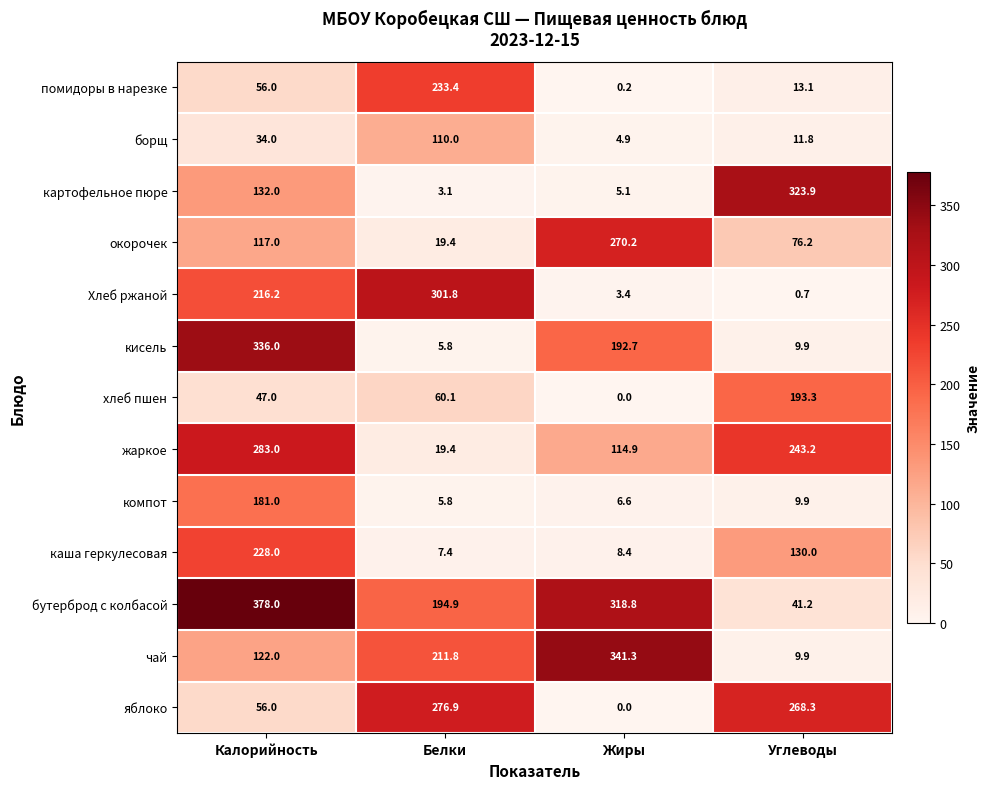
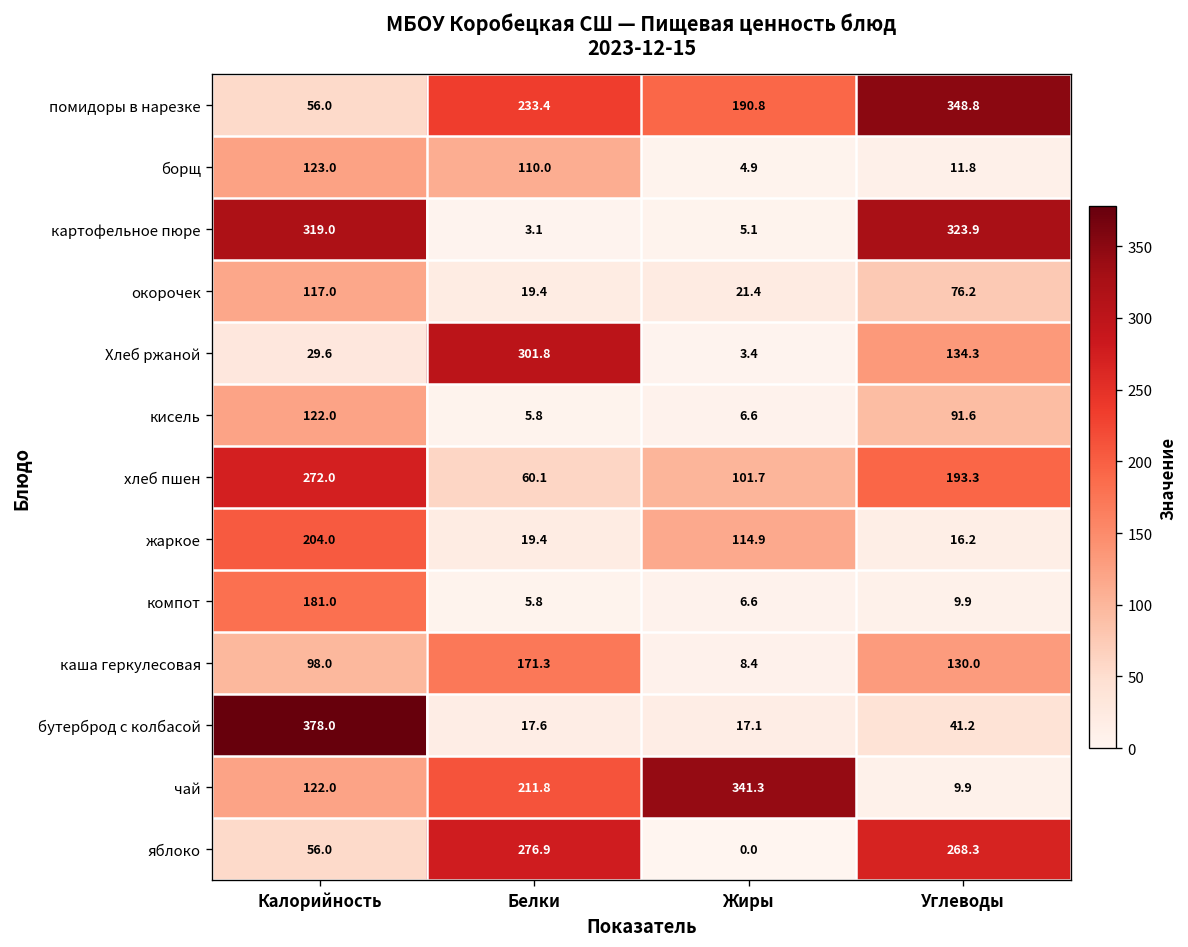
  {
    "помидоры в нарезке": {
      "Калорийность": 56.0,
      "Белки": 233.4,
-     "Жиры": 0.2,
-     "Углеводы": 13.1
+     "Жиры": 190.8,
+     "Углеводы": 348.8
    },
    "борщ": {
-     "Калорийность": 34.0,
+     "Калорийность": 123.0,
      "Белки": 110.0,
      "Жиры": 4.9,
      "Углеводы": 11.8
    },
    "картофельное пюре": {
-     "Калорийность": 132.0,
+     "Калорийность": 319.0,
      "Белки": 3.1,
      "Жиры": 5.1,
      "Углеводы": 323.9
    },
    "окорочек": {
      "Калорийность": 117.0,
      "Белки": 19.4,
-     "Жиры": 270.2,
+     "Жиры": 21.4,
      "Углеводы": 76.2
    },
    "Хлеб ржаной": {
-     "Калорийность": 216.2,
+     "Калорийность": 29.6,
      "Белки": 301.8,
      "Жиры": 3.4,
-     "Углеводы": 0.7
+     "Углеводы": 134.3
    },
    "кисель": {
-     "Калорийность": 336.0,
+     "Калорийность": 122.0,
      "Белки": 5.8,
-     "Жиры": 192.7,
-     "Углеводы": 9.9
+     "Жиры": 6.6,
+     "Углеводы": 91.6
    },
    "хлеб пшен": {
-     "Калорийность": 47.0,
+     "Калорийность": 272.0,
      "Белки": 60.1,
-     "Жиры": 0.0,
+     "Жиры": 101.7,
      "Углеводы": 193.3
    },
    "жаркое": {
-     "Калорийность": 283.0,
+     "Калорийность": 204.0,
      "Белки": 19.4,
      "Жиры": 114.9,
-     "Углеводы": 243.2
+     "Углеводы": 16.2
    },
    "компот": {
      "Калорийность": 181.0,
      "Белки": 5.8,
      "Жиры": 6.6,
      "Углеводы": 9.9
    },
    "каша геркулесовая": {
-     "Калорийность": 228.0,
-     "Белки": 7.4,
+     "Калорийность": 98.0,
+     "Белки": 171.3,
      "Жиры": 8.4,
      "Углеводы": 130.0
    },
    "бутерброд с колбасой": {
      "Калорийность": 378.0,
-     "Белки": 194.9,
-     "Жиры": 318.8,
+     "Белки": 17.6,
+     "Жиры": 17.1,
      "Углеводы": 41.2
    },
    "чай": {
      "Калорийность": 122.0,
      "Белки": 211.8,
      "Жиры": 341.3,
      "Углеводы": 9.9
    },
    "яблоко": {
      "Калорийность": 56.0,
      "Белки": 276.9,
      "Жиры": 0.0,
      "Углеводы": 268.3
    }
  }
